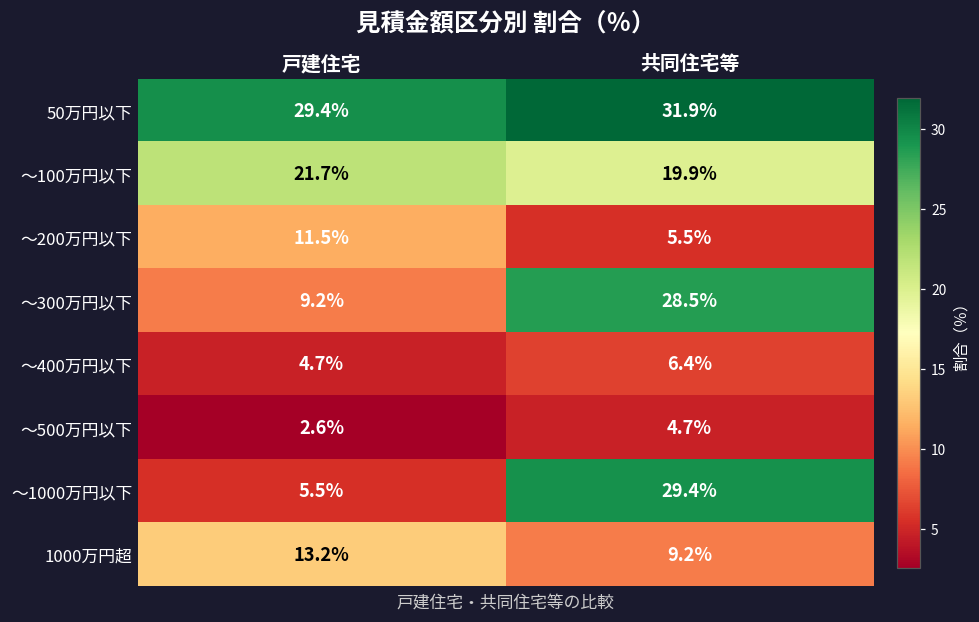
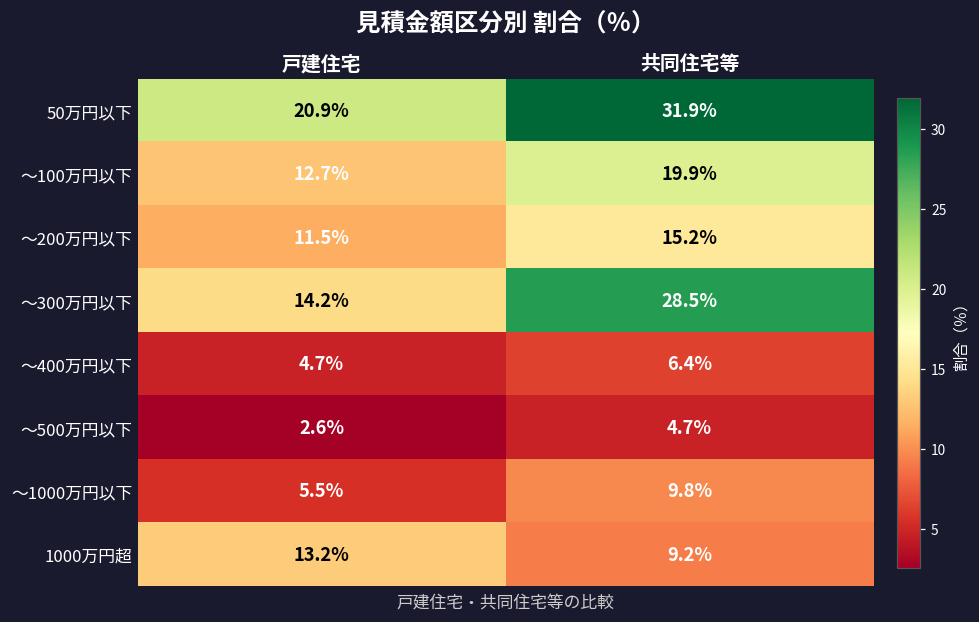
  {
    "50万円以下": {
-     "戸建住宅": "29.4%",
+     "戸建住宅": "20.9%",
      "共同住宅等": "31.9%"
    },
    "～100万円以下": {
-     "戸建住宅": "21.7%",
+     "戸建住宅": "12.7%",
      "共同住宅等": "19.9%"
    },
    "～200万円以下": {
      "戸建住宅": "11.5%",
-     "共同住宅等": "5.5%"
+     "共同住宅等": "15.2%"
    },
    "～300万円以下": {
-     "戸建住宅": "9.2%",
+     "戸建住宅": "14.2%",
      "共同住宅等": "28.5%"
    },
    "～400万円以下": {
      "戸建住宅": "4.7%",
      "共同住宅等": "6.4%"
    },
    "～500万円以下": {
      "戸建住宅": "2.6%",
      "共同住宅等": "4.7%"
    },
    "～1000万円以下": {
      "戸建住宅": "5.5%",
-     "共同住宅等": "29.4%"
+     "共同住宅等": "9.8%"
    },
    "1000万円超": {
      "戸建住宅": "13.2%",
      "共同住宅等": "9.2%"
    }
  }
